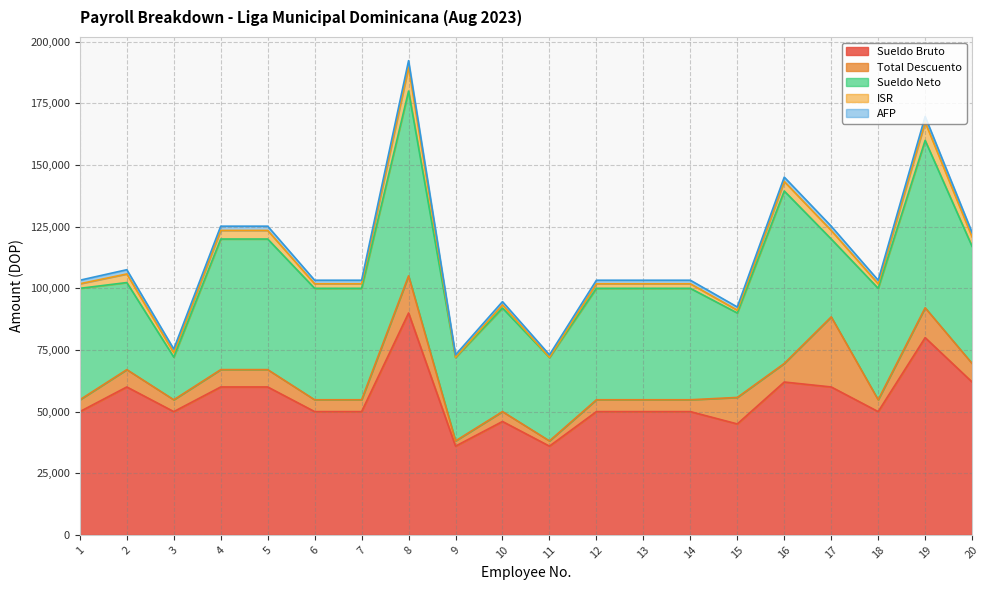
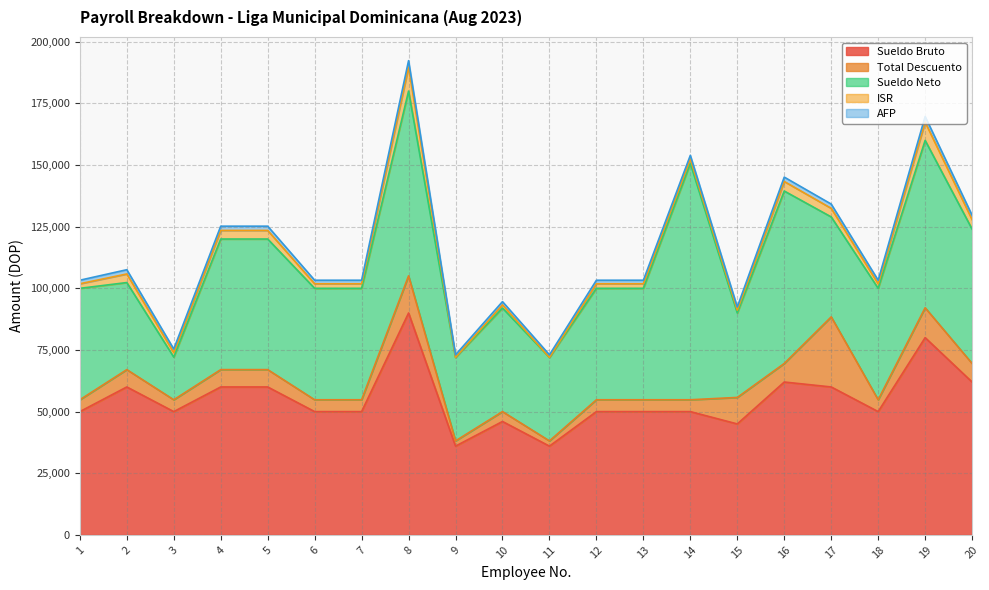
  {
    "Sueldo Neto": {
      "1": "45,000",
      "2": "35,000",
      "3": "17,000",
      "4": "53,000",
      "5": "53,000",
      "6": "45,000",
      "7": "45,000",
      "8": "75,000",
      "10": "42,000",
      "12": "45,000",
      "13": "45,000",
-     "14": "45,000",
+     "14": "96,000",
      "15": "34,000",
      "16": "70,000",
-     "17": "32,000",
+     "17": "41,000",
      "18": "45,000",
      "19": "68,000",
-     "20": "47,000"
+     "20": "54,000"
    },
    "AFP": {
      "1": "1,000",
      "2": "2,000",
      "3": "1,000",
      "4": "2,000",
      "5": "2,000",
      "6": "1,000",
      "7": "1,000",
      "8": "3,000",
      "9": "1,000",
      "10": "1,000",
      "11": "1,000",
      "12": "1,000",
      "13": "1,000",
      "14": "1,000",
      "15": "1,000",
      "16": "2,000",
      "17": "2,000",
      "18": "1,000",
      "20": "2,000"
    }
  }
